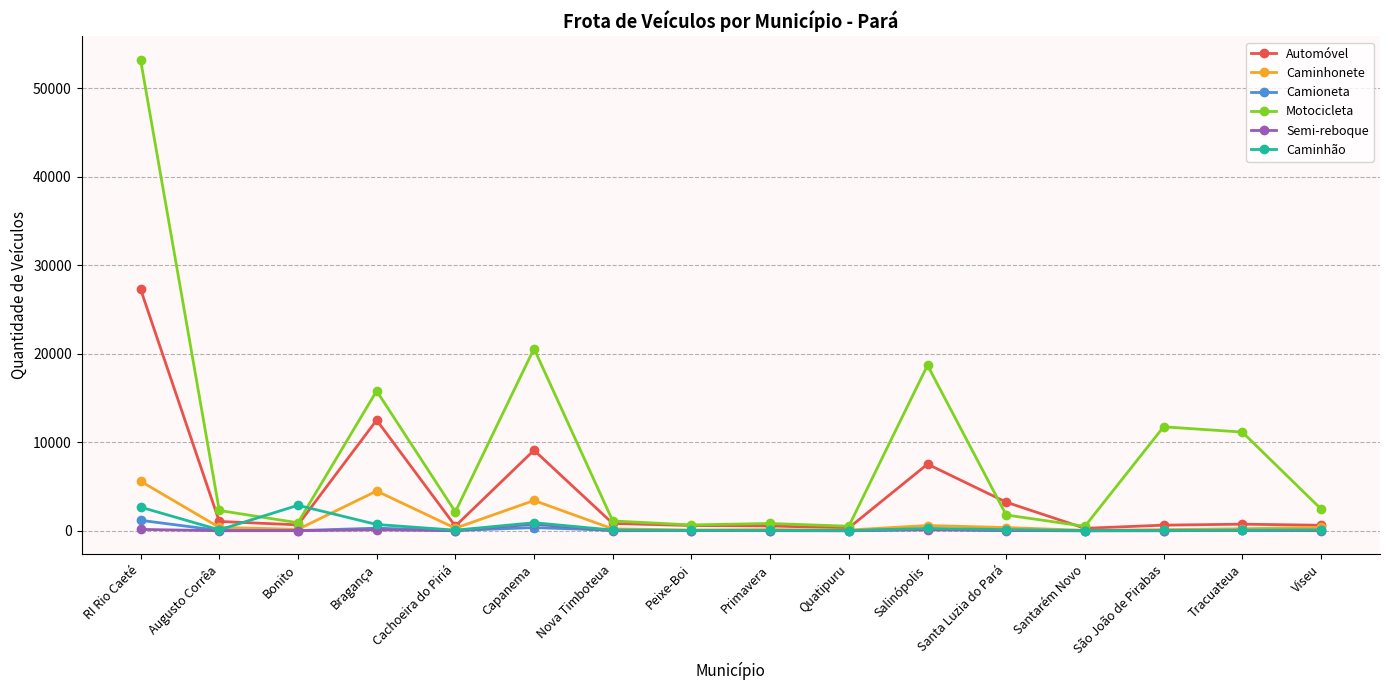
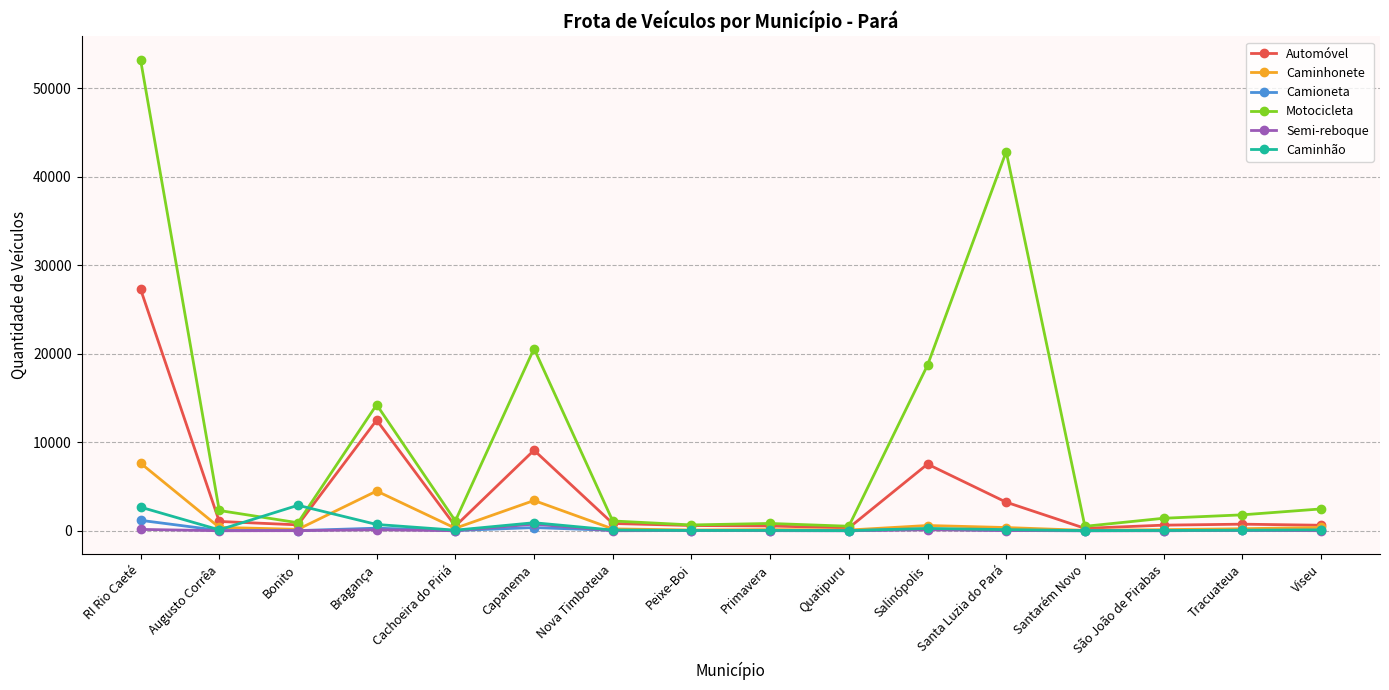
  {
    "Automóvel": {
      "RI Rio Caeté": 27000,
      "Augusto Corrêa": 1000,
      "Bragança": 12000,
      "Capanema": 9000,
      "Salinópolis": 8000,
      "Santa Luzia do Pará": 3000,
      "São João de Pirabas": 1000,
      "Tracuateua": 1000
    },
    "Caminhonete": {
-     "RI Rio Caeté": 6000,
+     "RI Rio Caeté": 8000,
      "Bragança": 4000,
      "Capanema": 3000,
      "Salinópolis": 1000
    },
    "Camioneta": {
      "RI Rio Caeté": 1000,
      "Capanema": 0
    },
    "Motocicleta": {
      "RI Rio Caeté": 53000,
      "Augusto Corrêa": 2000,
-     "Bragança": 16000,
-     "Cachoeira do Piriá": 2000,
+     "Bragança": 14000,
+     "Cachoeira do Piriá": 1000,
      "Capanema": 21000,
      "Salinópolis": 19000,
-     "Santa Luzia do Pará": 2000,
-     "São João de Pirabas": 12000,
-     "Tracuateua": 11000,
+     "Santa Luzia do Pará": 43000,
+     "São João de Pirabas": 1000,
+     "Tracuateua": 2000,
      "Viseu": 2000
    },
    "Semi-reboque": {
      "RI Rio Caeté": 0
    },
    "Caminhão": {
      "RI Rio Caeté": 3000,
      "Bonito": 3000,
      "Bragança": 1000
    }
  }
